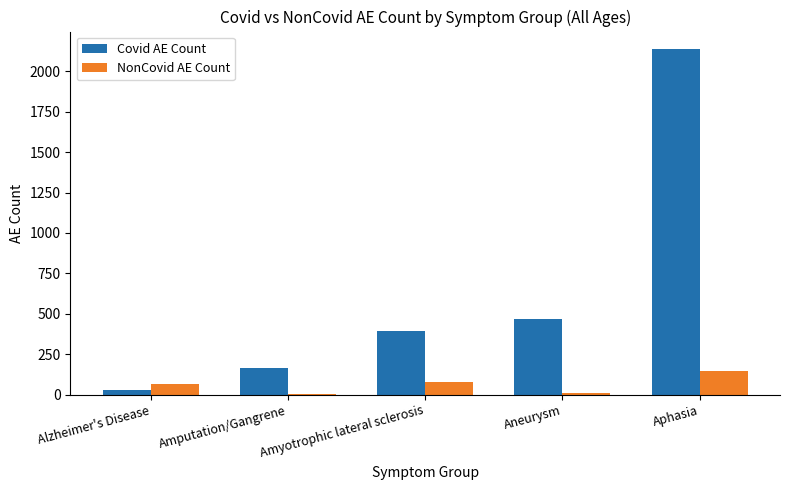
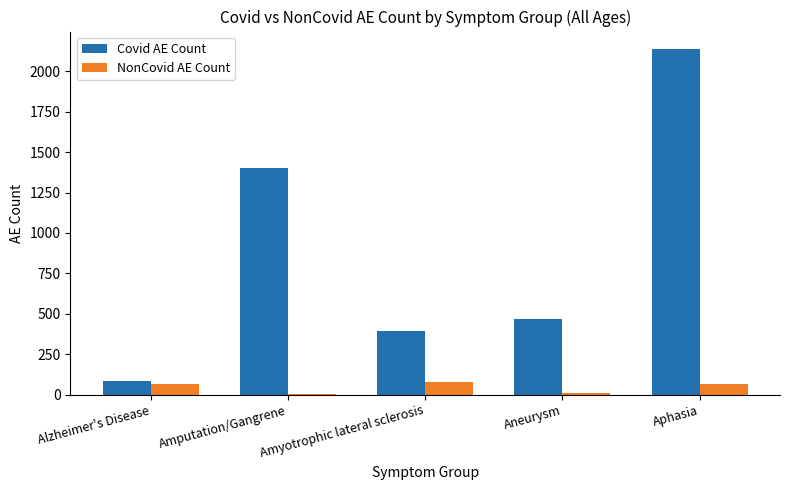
  {
    "Covid AE Count": {
-     "Alzheimer's Disease": 30,
-     "Amputation/Gangrene": 160,
+     "Alzheimer's Disease": 90,
+     "Amputation/Gangrene": 1400,
      "Amyotrophic lateral sclerosis": 390,
      "Aneurysm": 470,
      "Aphasia": 2140
    },
    "NonCovid AE Count": {
      "Alzheimer's Disease": 70,
      "Amyotrophic lateral sclerosis": 80,
-     "Aphasia": 150
+     "Aphasia": 70
    }
  }
